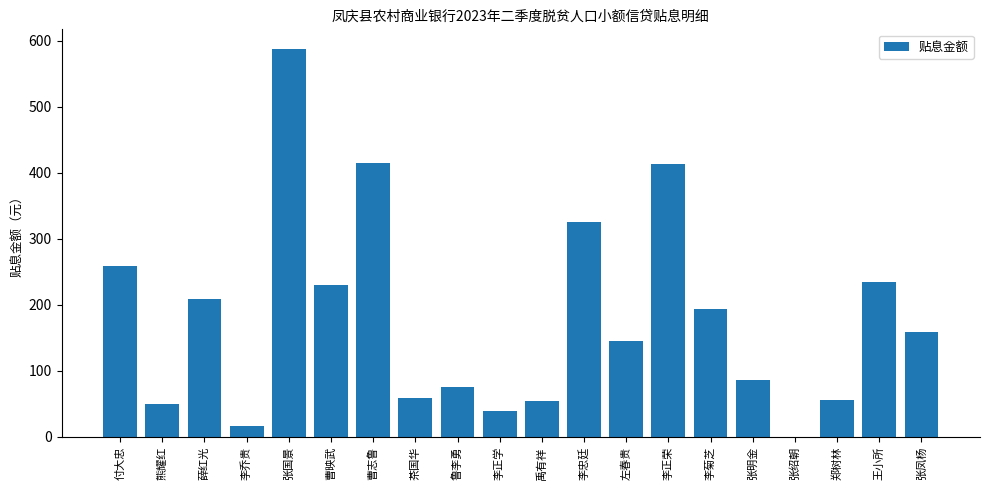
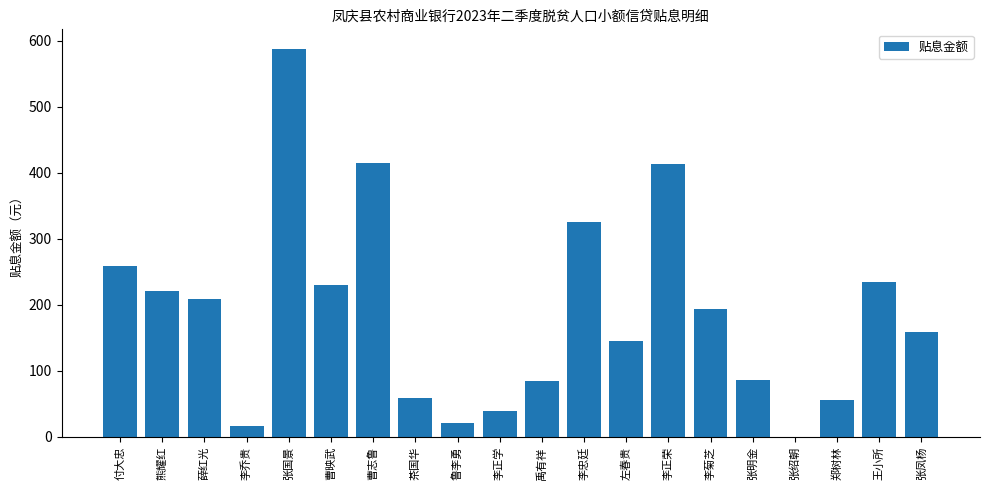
  {
    "付大忠": 260,
-   "熊耀红": 50,
+   "熊耀红": 220,
    "薛红光": 210,
    "李乔贵": 20,
    "张国景": 590,
    "曹映武": 230,
    "曹志鲁": 410,
    "茶国华": 60,
-   "鲁李勇": 80,
+   "鲁李勇": 20,
    "李正学": 40,
-   "禹有祥": 50,
+   "禹有祥": 80,
    "李忠廷": 330,
    "左春贵": 140,
    "李正荣": 410,
    "李菊芝": 190,
    "张明金": 90,
    "郑树林": 60,
    "王小所": 230,
    "张凤杨": 160
  }
